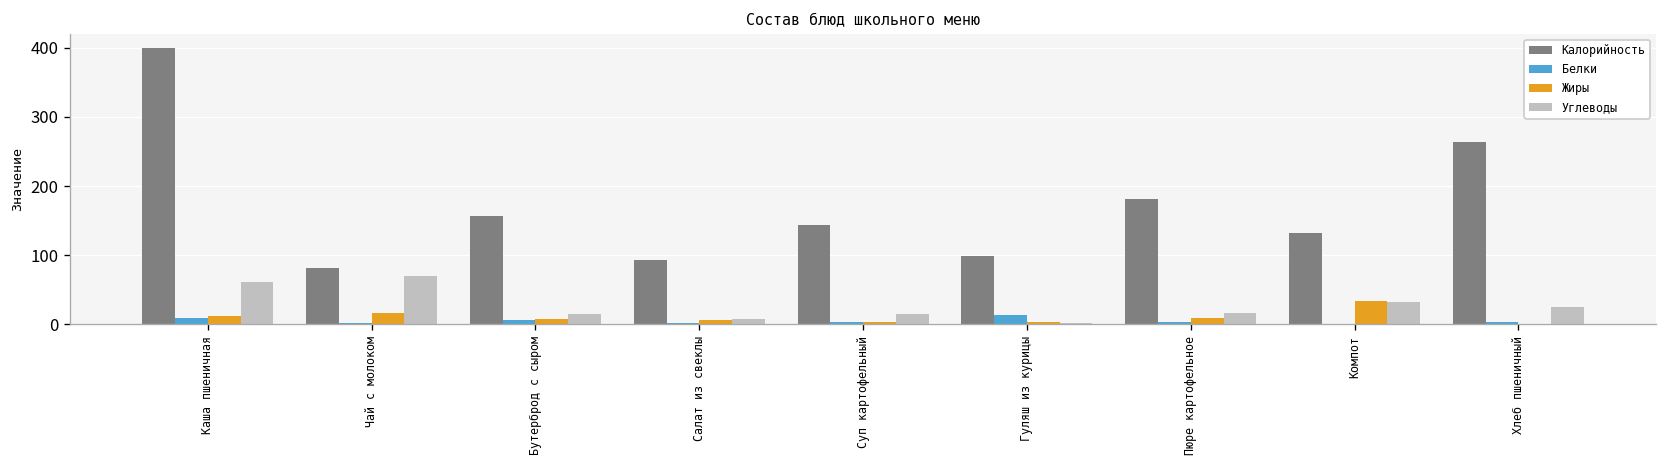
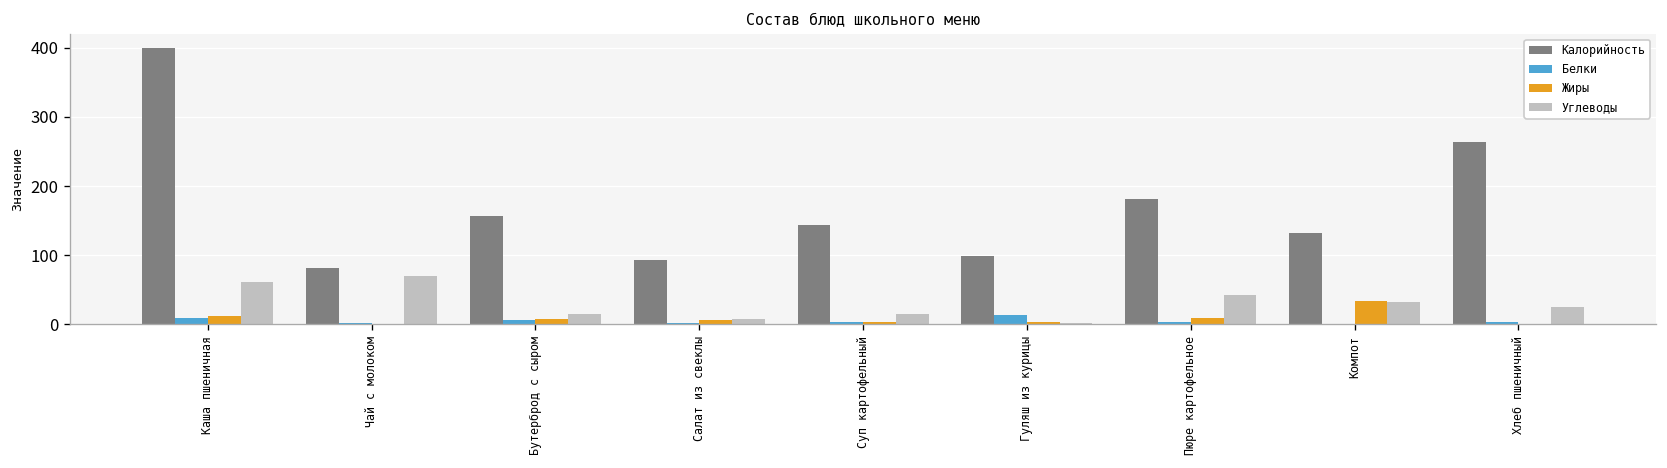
  {
    "Калорийность": {
      "Каша пшеничная": 400,
      "Чай с молоком": 80,
      "Бутерброд с сыром": 160,
      "Салат из свеклы": 90,
      "Суп картофельный": 140,
      "Гуляш из курицы": 100,
      "Пюре картофельное": 180,
      "Компот": 130,
      "Хлеб пшеничный": 260
    },
    "Белки": {
      "Каша пшеничная": 10,
      "Бутерброд с сыром": 10,
      "Гуляш из курицы": 10
    },
    "Жиры": {
      "Каша пшеничная": 10,
-     "Чай с молоком": 20,
+     "Чай с молоком": 0,
      "Бутерброд с сыром": 10,
      "Салат из свеклы": 10,
      "Пюре картофельное": 10,
      "Компот": 30
    },
    "Углеводы": {
      "Каша пшеничная": 60,
      "Чай с молоком": 70,
      "Бутерброд с сыром": 10,
      "Салат из свеклы": 10,
      "Суп картофельный": 20,
-     "Пюре картофельное": 20,
+     "Пюре картофельное": 40,
      "Компот": 30,
      "Хлеб пшеничный": 30
    }
  }
